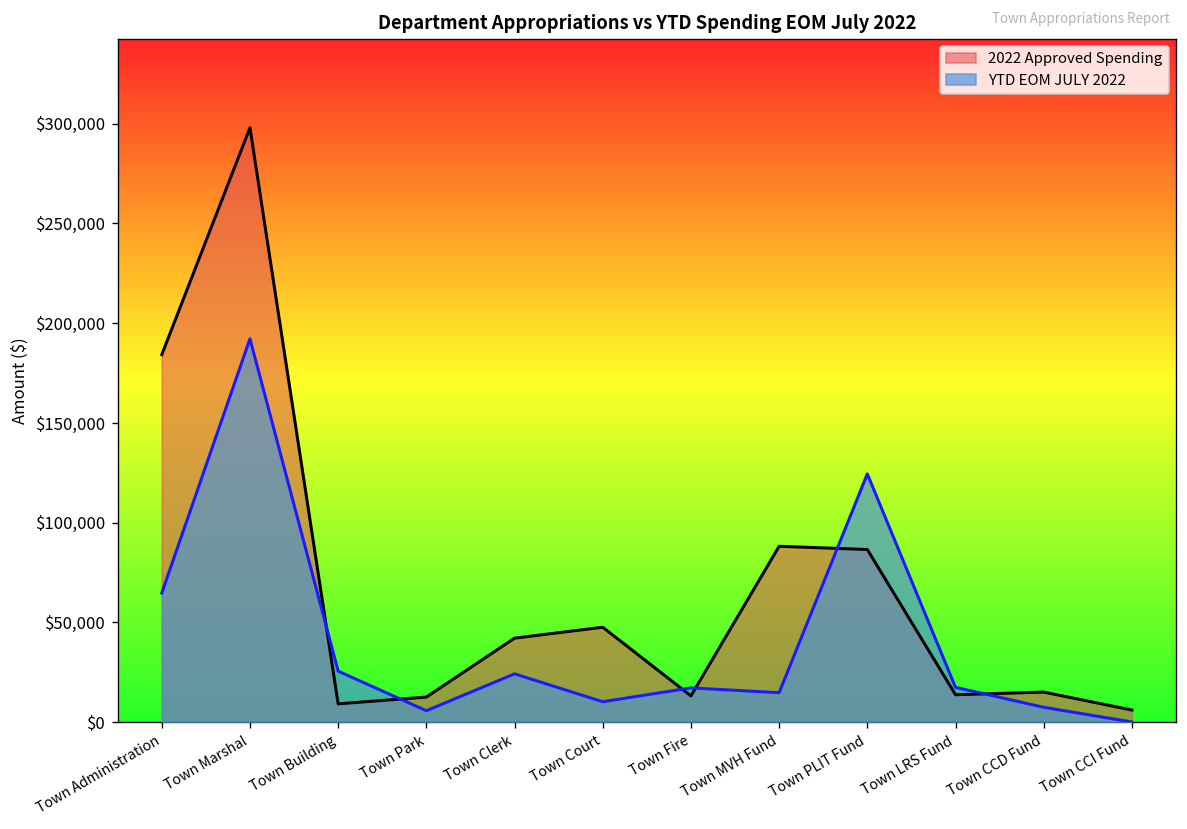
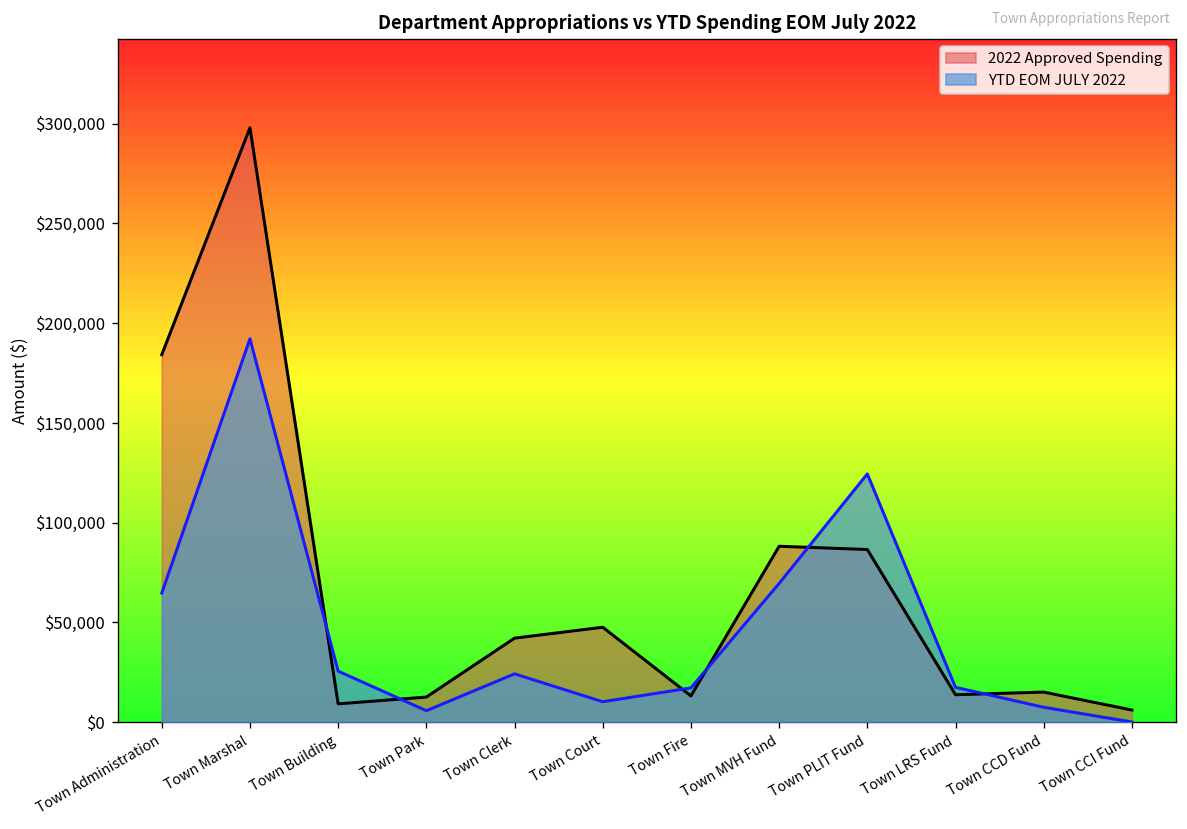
  {
    "2022 Approved Spending": {
      "Town Administration": "$184,000",
      "Town Marshal": "$298,000",
      "Town Building": "$9,000",
      "Town Park": "$13,000",
      "Town Clerk": "$42,000",
      "Town Court": "$48,000",
      "Town Fire": "$13,000",
      "Town MVH Fund": "$88,000",
      "Town PLIT Fund": "$86,000",
      "Town LRS Fund": "$14,000",
      "Town CCD Fund": "$15,000",
      "Town CCI Fund": "$6,000"
    },
    "YTD EOM JULY 2022": {
      "Town Administration": "$65,000",
      "Town Marshal": "$192,000",
      "Town Building": "$25,000",
      "Town Park": "$6,000",
      "Town Clerk": "$24,000",
      "Town Court": "$10,000",
      "Town Fire": "$17,000",
-     "Town MVH Fund": "$15,000",
+     "Town MVH Fund": "$69,000",
      "Town PLIT Fund": "$124,000",
      "Town LRS Fund": "$17,000",
      "Town CCD Fund": "$7,000",
      "Town CCI Fund": "$0"
    }
  }
